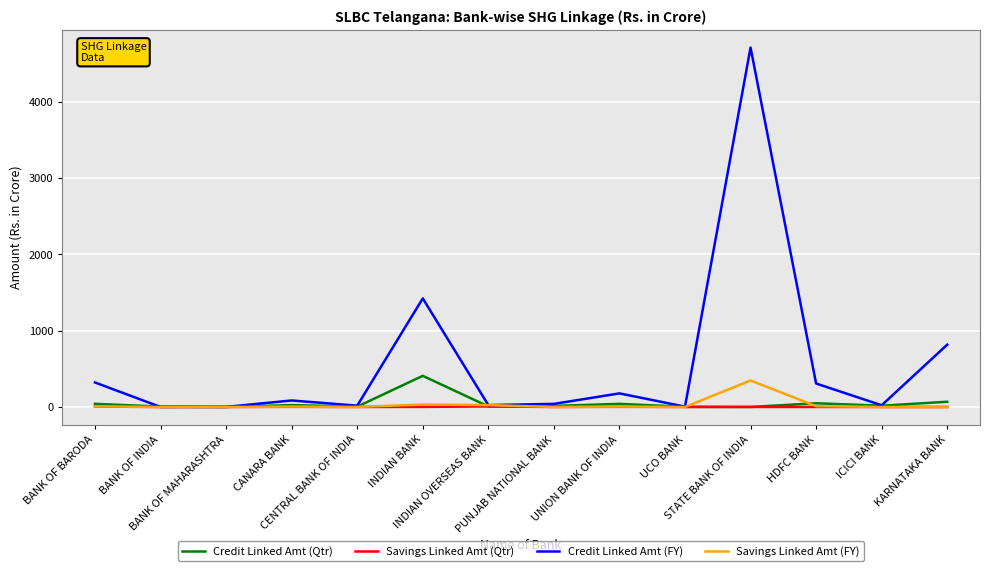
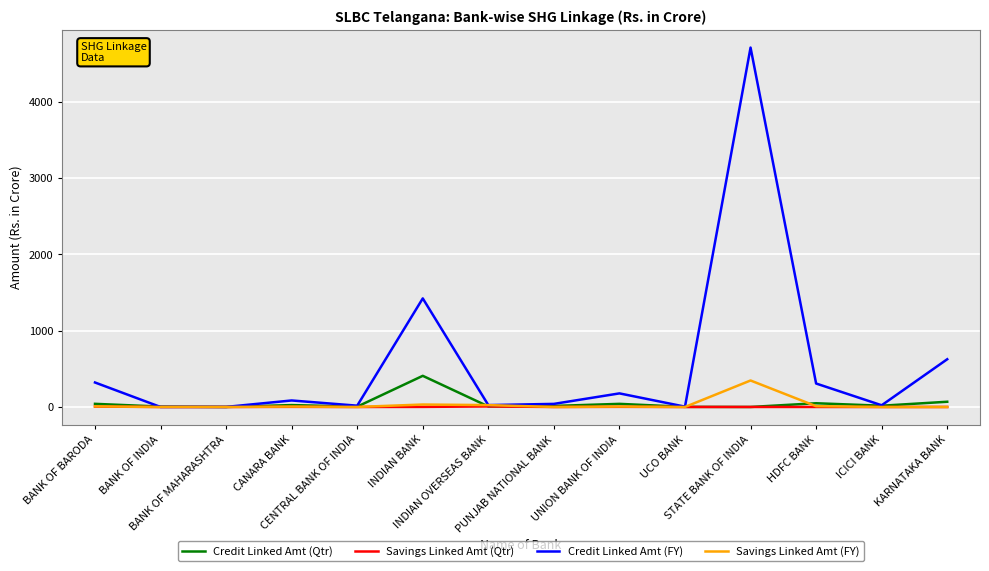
  {
    "Credit Linked Amt (Qtr)": {
      "INDIAN BANK": 400,
      "UNION BANK OF INDIA": 0,
      "HDFC BANK": 0,
      "KARNATAKA BANK": 100
    },
    "Credit Linked Amt (FY)": {
      "BANK OF BARODA": 300,
      "CANARA BANK": 100,
      "INDIAN BANK": 1400,
      "UNION BANK OF INDIA": 200,
      "STATE BANK OF INDIA": 4700,
      "HDFC BANK": 300,
-     "KARNATAKA BANK": 800
+     "KARNATAKA BANK": 600
    },
    "Savings Linked Amt (FY)": {
      "STATE BANK OF INDIA": 300
    }
  }
